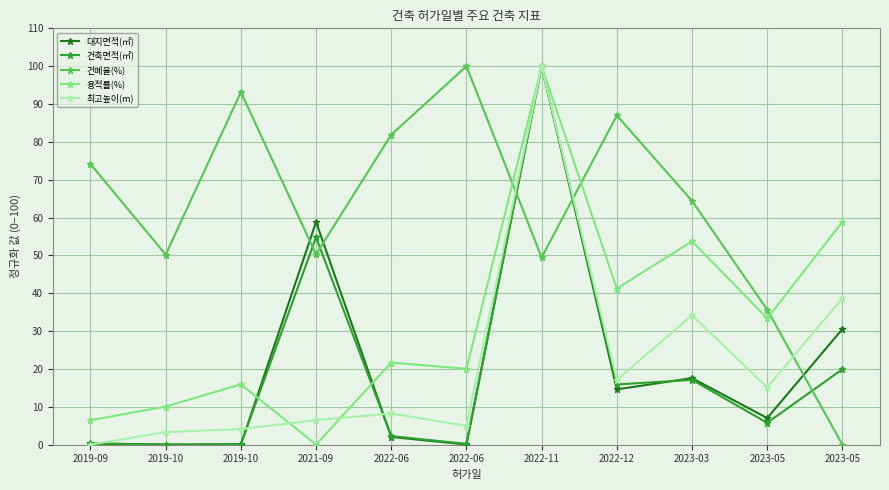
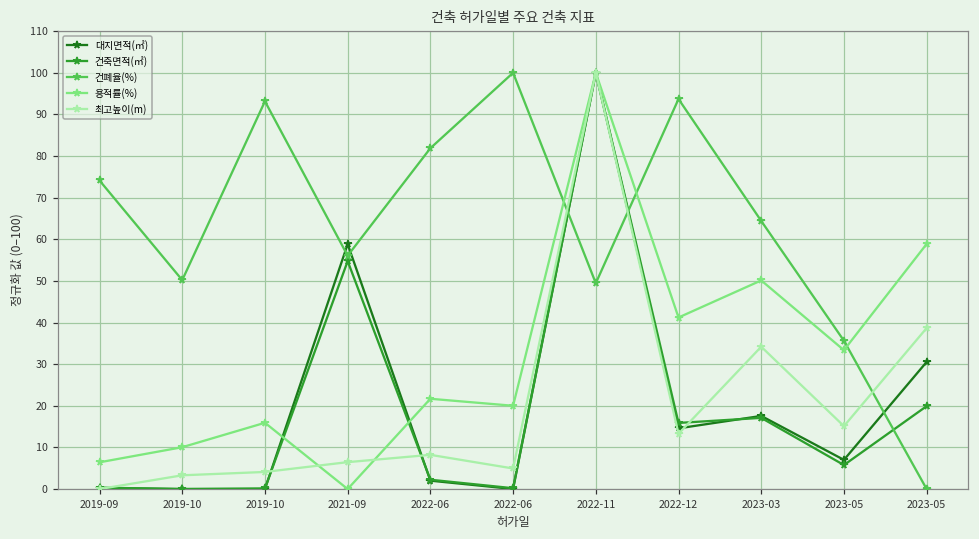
  {
    "건폐율(%)": {
      "2019-09": 74,
-     "2021-09": 50,
+     "2021-09": 56,
      "2022-11": 49,
-     "2022-12": 87,
+     "2022-12": 94,
      "2023-03": 64
    },
    "용적률(%)": {
      "2019-09": 6,
      "2021-09": 0,
      "2022-12": 41,
-     "2023-03": 54
+     "2023-03": 50
    },
    "최고높이(m)": {
      "2021-09": 6,
-     "2022-12": 17,
+     "2022-12": 13,
      "2023-03": 34
    }
  }
